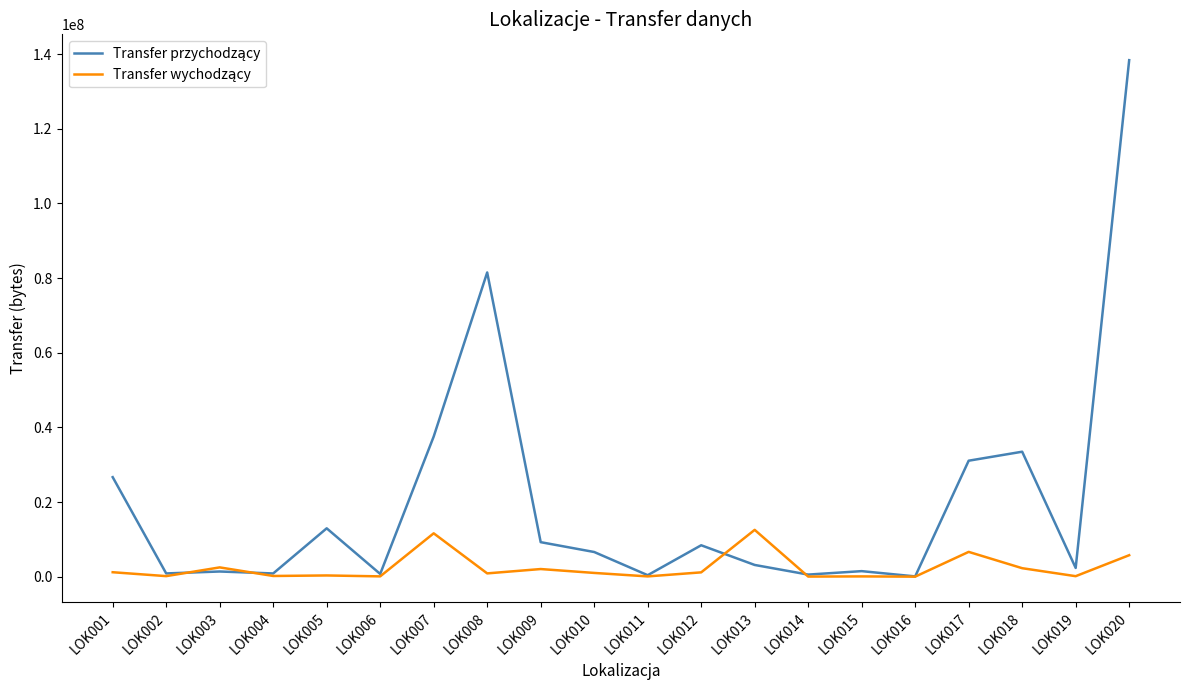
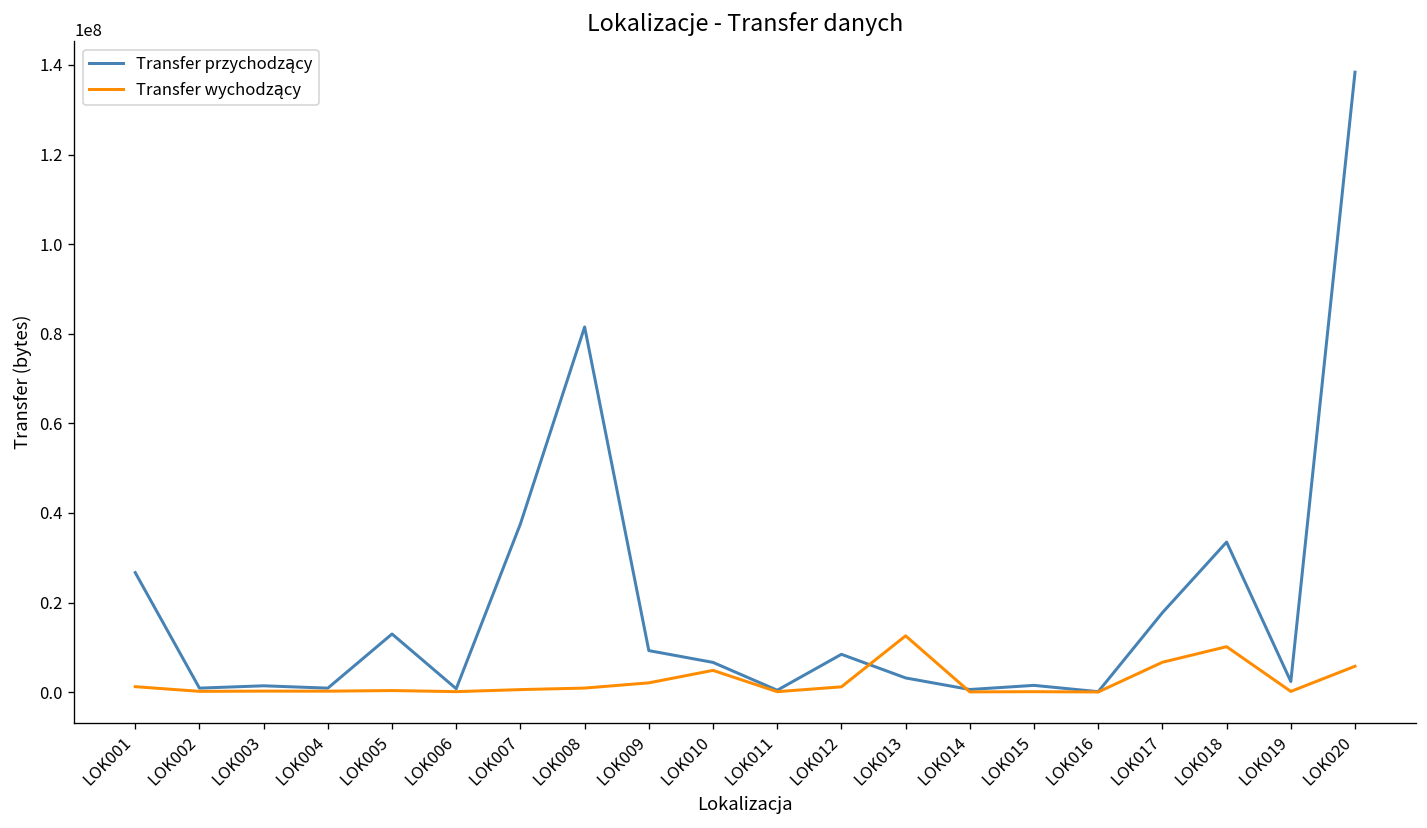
  {
    "Transfer przychodzący": {
      "LOK001": 27000000,
      "LOK002": 1000000,
      "LOK003": 1000000,
      "LOK005": 13000000,
      "LOK007": 38000000,
      "LOK008": 82000000,
      "LOK009": 9000000,
      "LOK010": 7000000,
      "LOK012": 8000000,
      "LOK013": 3000000,
      "LOK015": 2000000,
-     "LOK017": 31000000,
+     "LOK017": 18000000,
      "LOK018": 33000000,
      "LOK019": 2000000,
      "LOK020": 138000000
    },
    "Transfer wychodzący": {
      "LOK001": 1000000,
      "LOK002": 0,
-     "LOK003": 3000000,
+     "LOK003": 0,
      "LOK005": 0,
-     "LOK007": 12000000,
+     "LOK007": 1000000,
      "LOK008": 1000000,
      "LOK009": 2000000,
-     "LOK010": 1000000,
+     "LOK010": 5000000,
      "LOK012": 1000000,
      "LOK013": 13000000,
      "LOK015": 0,
      "LOK017": 7000000,
-     "LOK018": 2000000,
+     "LOK018": 10000000,
      "LOK019": 0,
      "LOK020": 6000000
    }
  }
